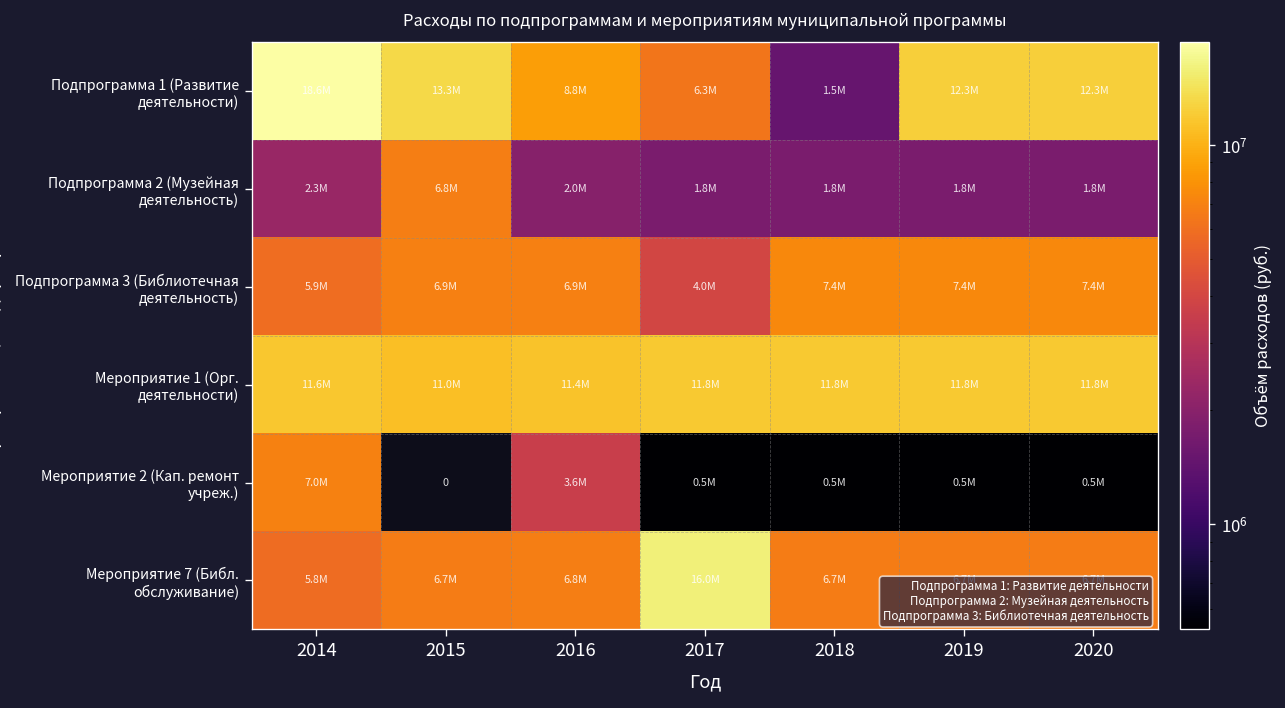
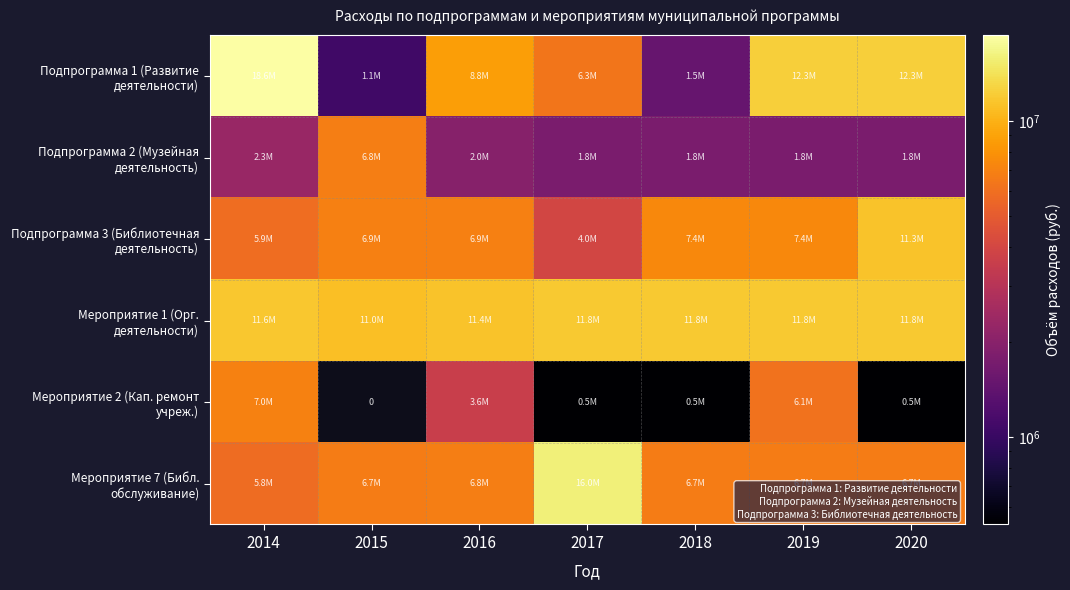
  {
    "Подпрограмма 1 (Развитие деятельности)": {
      "2014": "18.6M",
-     "2015": "13.3M",
+     "2015": "1.1M",
      "2016": "8.8M",
      "2017": "6.3M",
      "2018": "1.5M",
      "2019": "12.3M",
      "2020": "12.3M"
    },
    "Подпрограмма 2 (Музейная деятельность)": {
      "2014": "2.3M",
      "2015": "6.8M",
      "2016": "2.0M",
      "2017": "1.8M",
      "2018": "1.8M",
      "2019": "1.8M",
      "2020": "1.8M"
    },
    "Подпрограмма 3 (Библиотечная деятельность)": {
      "2014": "5.9M",
      "2015": "6.9M",
      "2016": "6.9M",
      "2017": "4.0M",
      "2018": "7.4M",
      "2019": "7.4M",
-     "2020": "7.4M"
+     "2020": "11.3M"
    },
    "Мероприятие 1 (Орг. деятельности)": {
      "2014": "11.6M",
      "2015": "11.0M",
      "2016": "11.4M",
      "2017": "11.8M",
      "2018": "11.8M",
      "2019": "11.8M",
      "2020": "11.8M"
    },
    "Мероприятие 2 (Кап. ремонт учреж.)": {
      "2014": "7.0M",
      "2016": "3.6M",
      "2017": "0.5M",
      "2018": "0.5M",
-     "2019": "0.5M",
+     "2019": "6.1M",
      "2020": "0.5M"
    },
    "Мероприятие 7 (Библ. обслуживание)": {
      "2014": "5.8M",
      "2015": "6.7M",
      "2016": "6.8M",
      "2017": "16.0M",
      "2018": "6.7M"
    }
  }
